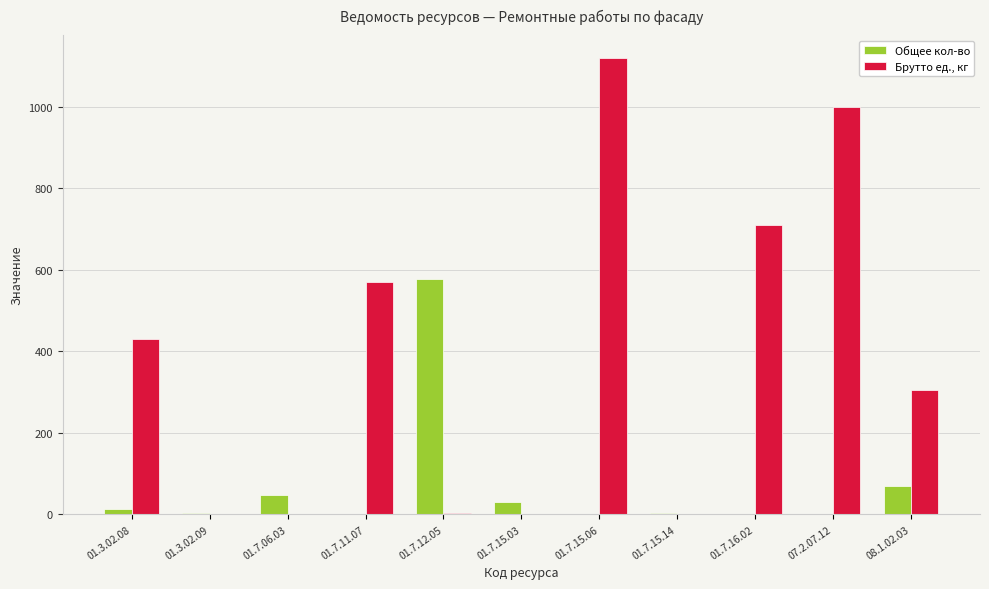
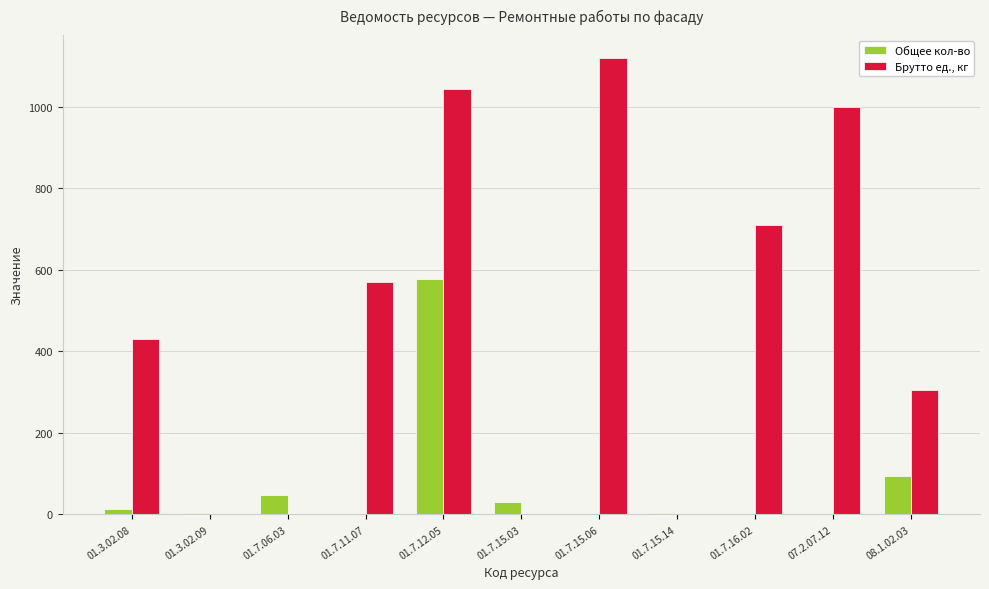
  {
    "Общее кол-во": {
      "01.3.02.08": 10,
      "01.7.06.03": 50,
      "01.7.12.05": 580,
      "01.7.15.03": 30,
-     "08.1.02.03": 70
+     "08.1.02.03": 90
    },
    "Брутто ед., кг": {
      "01.3.02.08": 430,
      "01.7.11.07": 570,
-     "01.7.12.05": 0,
+     "01.7.12.05": 1040,
      "01.7.15.06": 1120,
      "01.7.16.02": 710,
      "07.2.07.12": 1000,
      "08.1.02.03": 300
    }
  }
